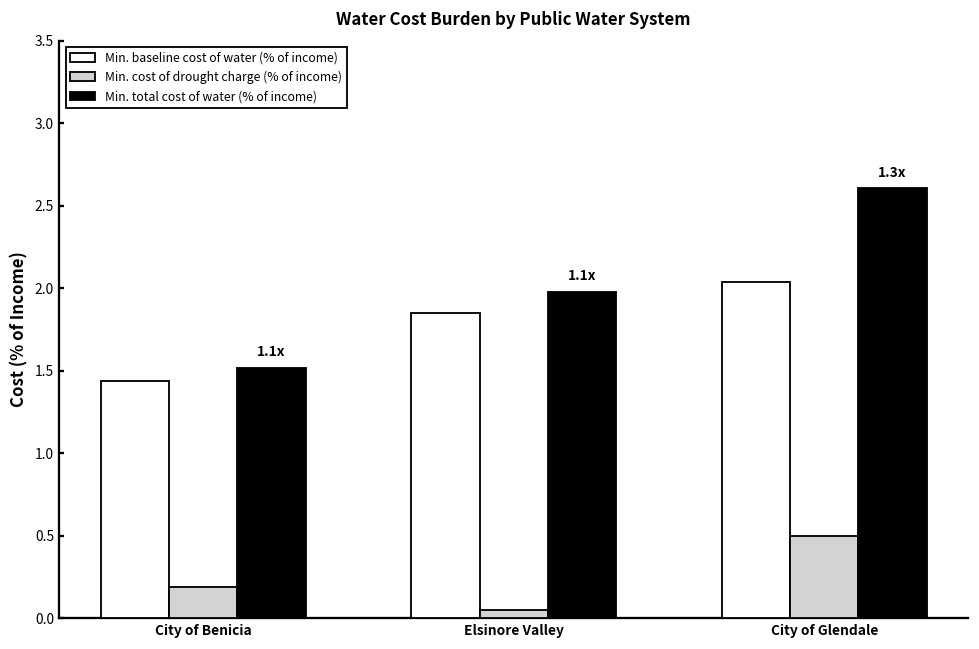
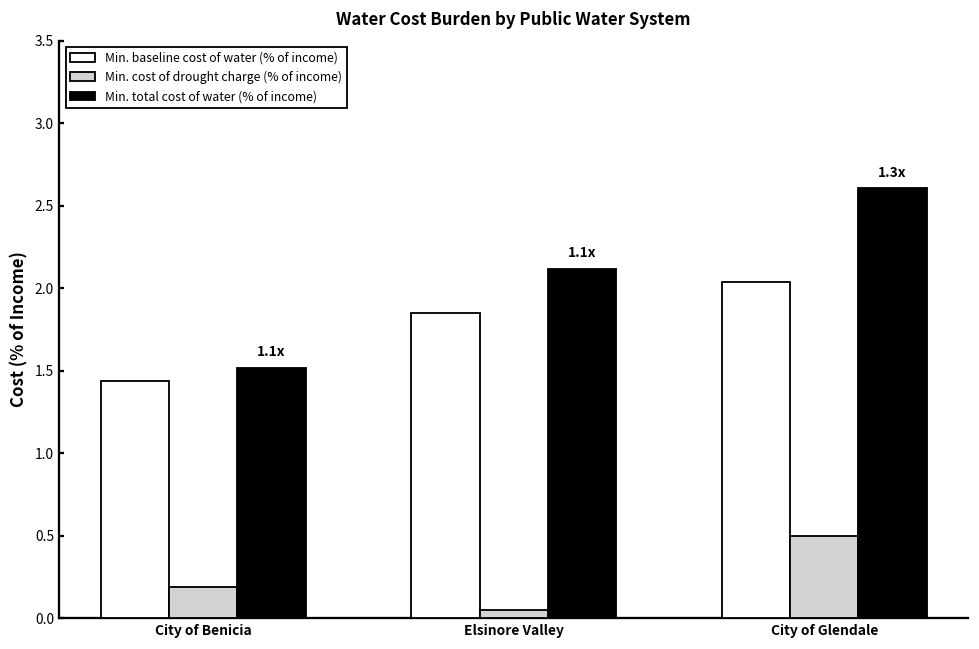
  {
    "Min. baseline cost of water (% of income)": {
      "City of Benicia": 1.44,
      "Elsinore Valley": 1.85,
      "City of Glendale": 2.04
    },
    "Min. cost of drought charge (% of income)": {
      "City of Benicia": 0.19,
      "Elsinore Valley": 0.05,
      "City of Glendale": 0.50
    },
    "Min. total cost of water (% of income)": {
-     "Elsinore Valley": 1.98
+     "Elsinore Valley": 2.12
    }
  }
